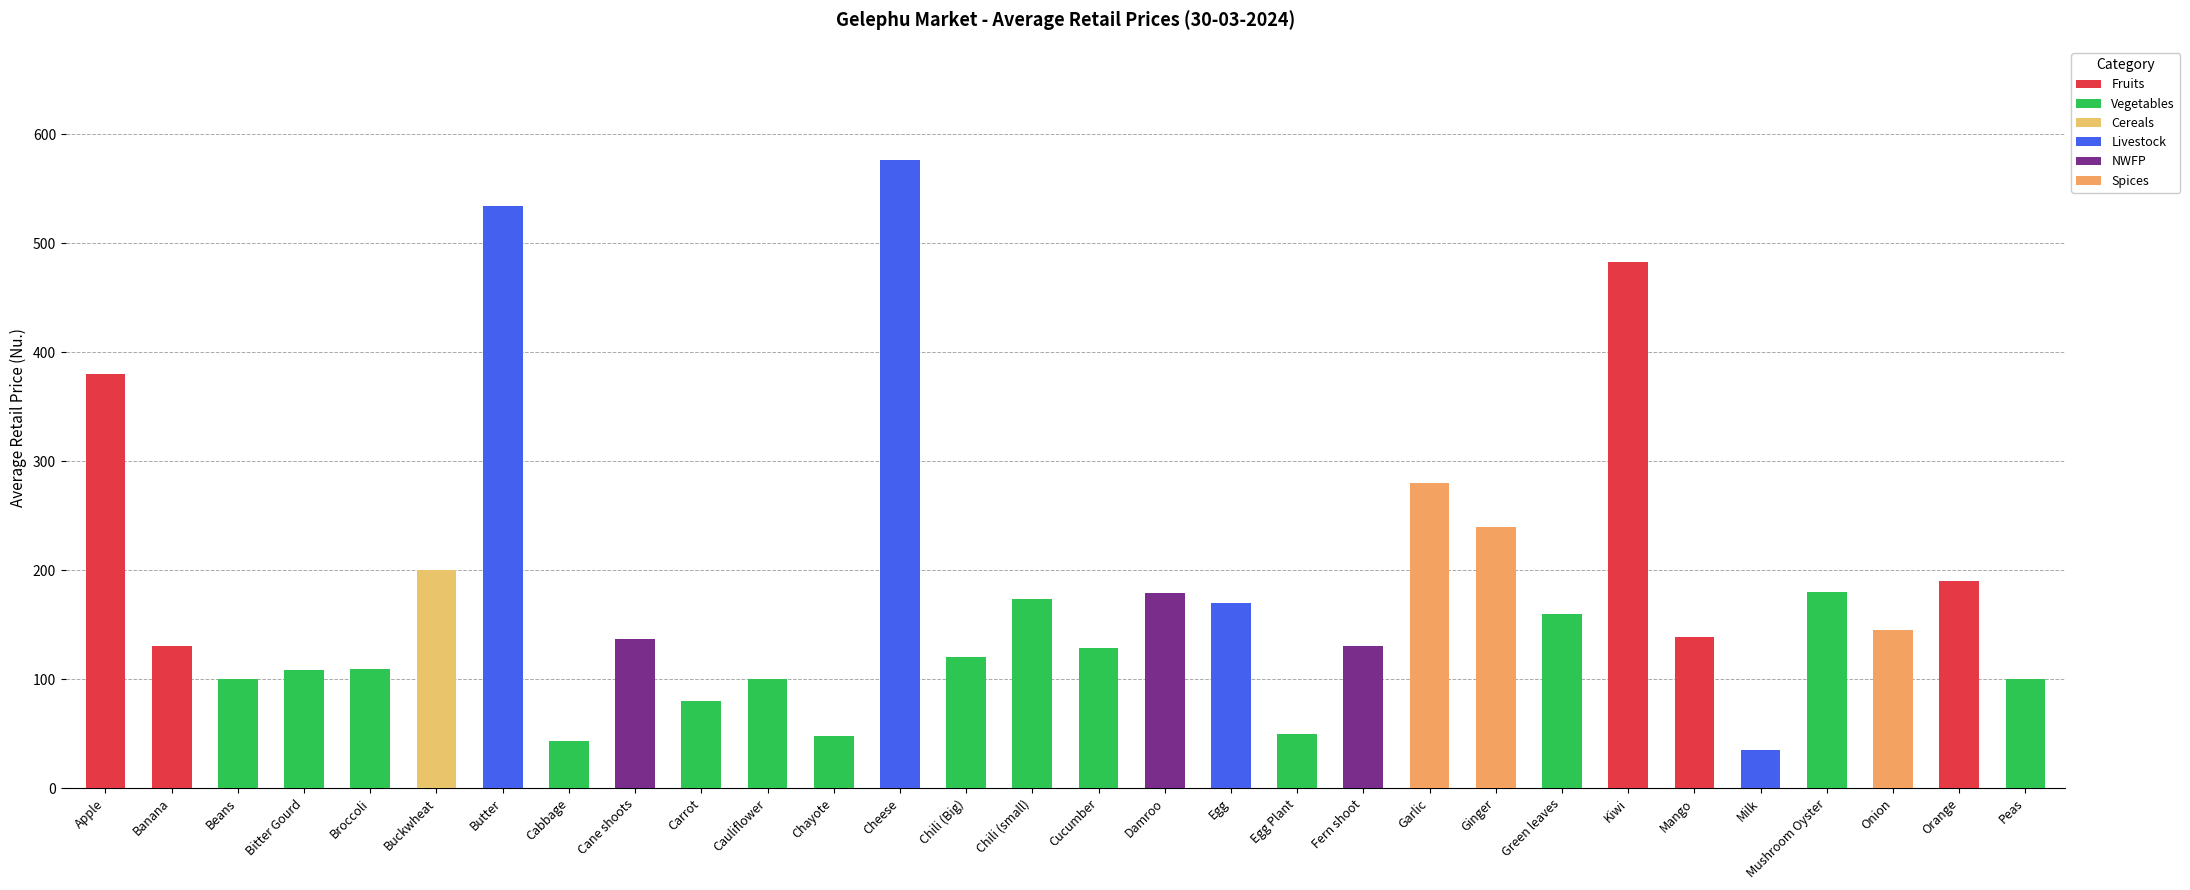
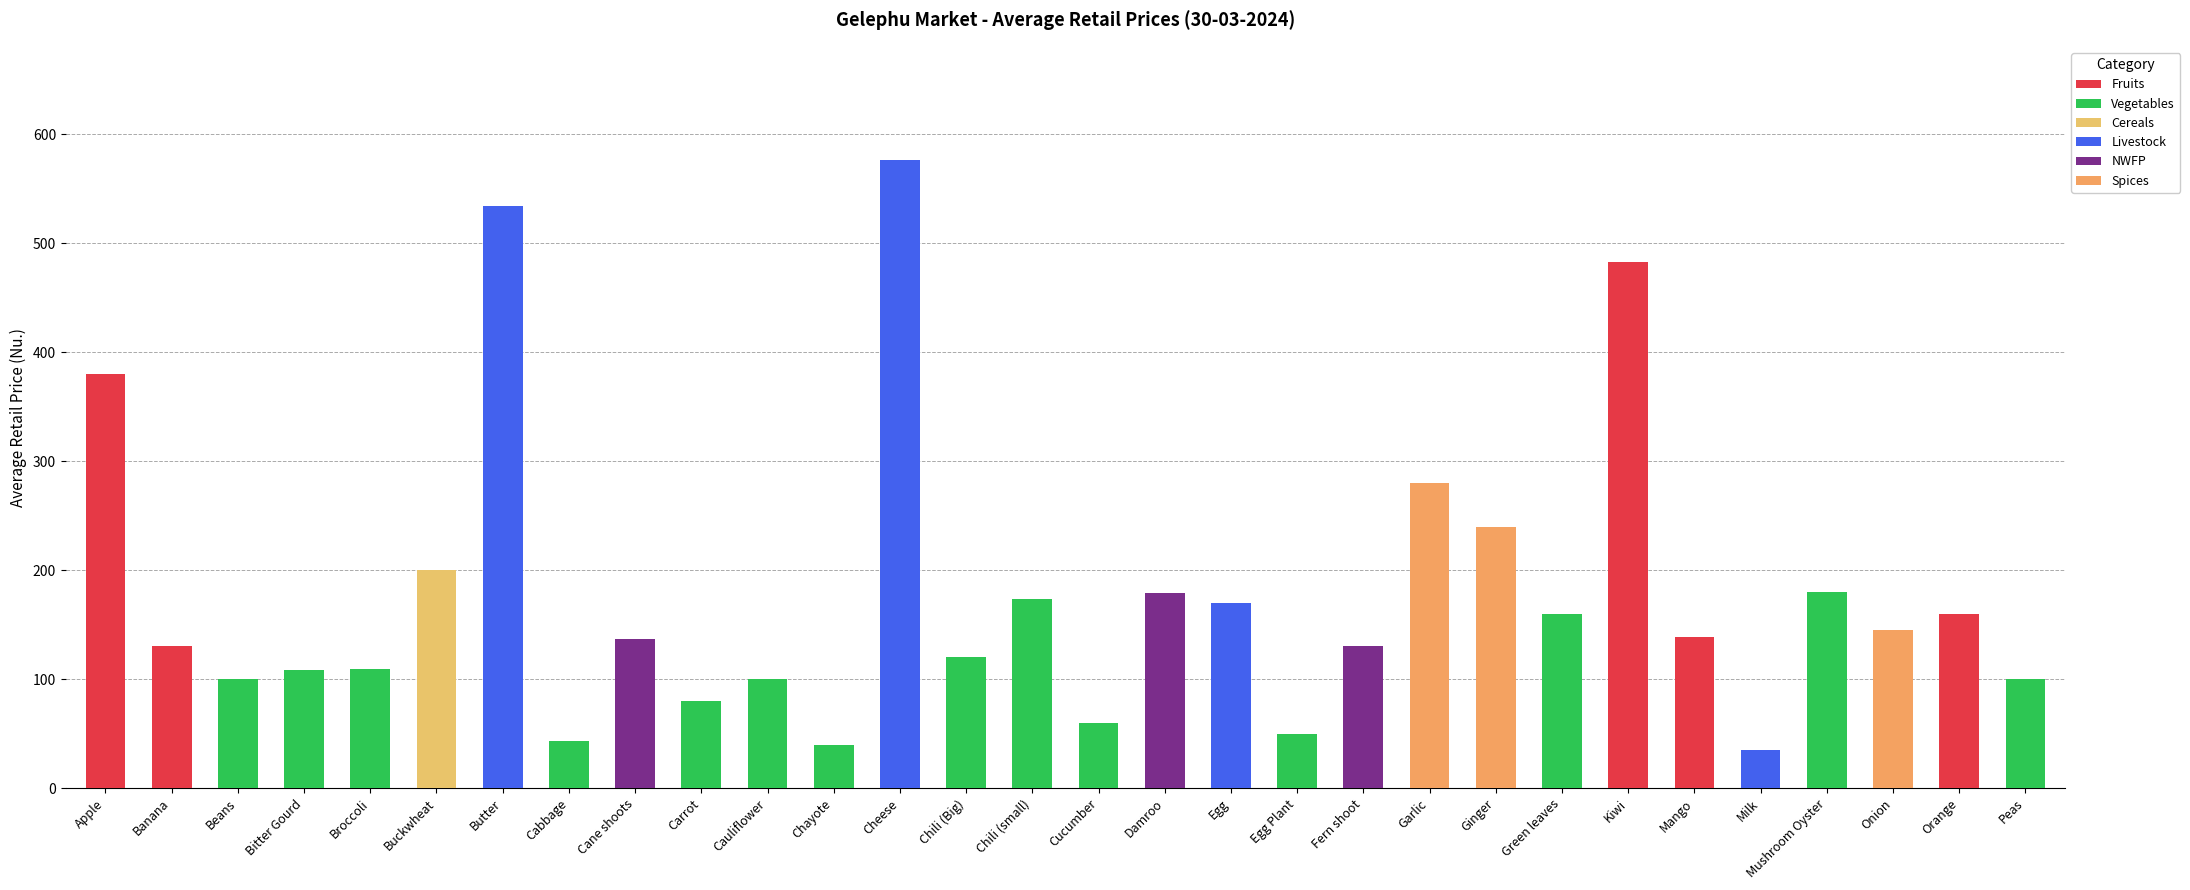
  {
    "Fruits": {
      "Apple": 380,
      "Banana": 130,
      "Kiwi": 483,
      "Mango": 139,
-     "Orange": 190
+     "Orange": 160
    },
    "Vegetables": {
      "Beans": 100,
      "Bitter Gourd": 108,
      "Broccoli": 109,
      "Cabbage": 43,
      "Carrot": 80,
      "Cauliflower": 100,
-     "Chayote": 48,
+     "Chayote": 40,
      "Chili (Big)": 120,
      "Chili (small)": 173,
-     "Cucumber": 129,
+     "Cucumber": 60,
      "Egg Plant": 50,
      "Green leaves": 160,
      "Mushroom Oyster": 180,
      "Peas": 100
    },
    "Livestock": {
      "Butter": 534,
      "Cheese": 577,
      "Egg": 170,
      "Milk": 35
    },
    "NWFP": {
      "Cane shoots": 137,
      "Damroo": 179,
      "Fern shoot": 130
    }
  }
